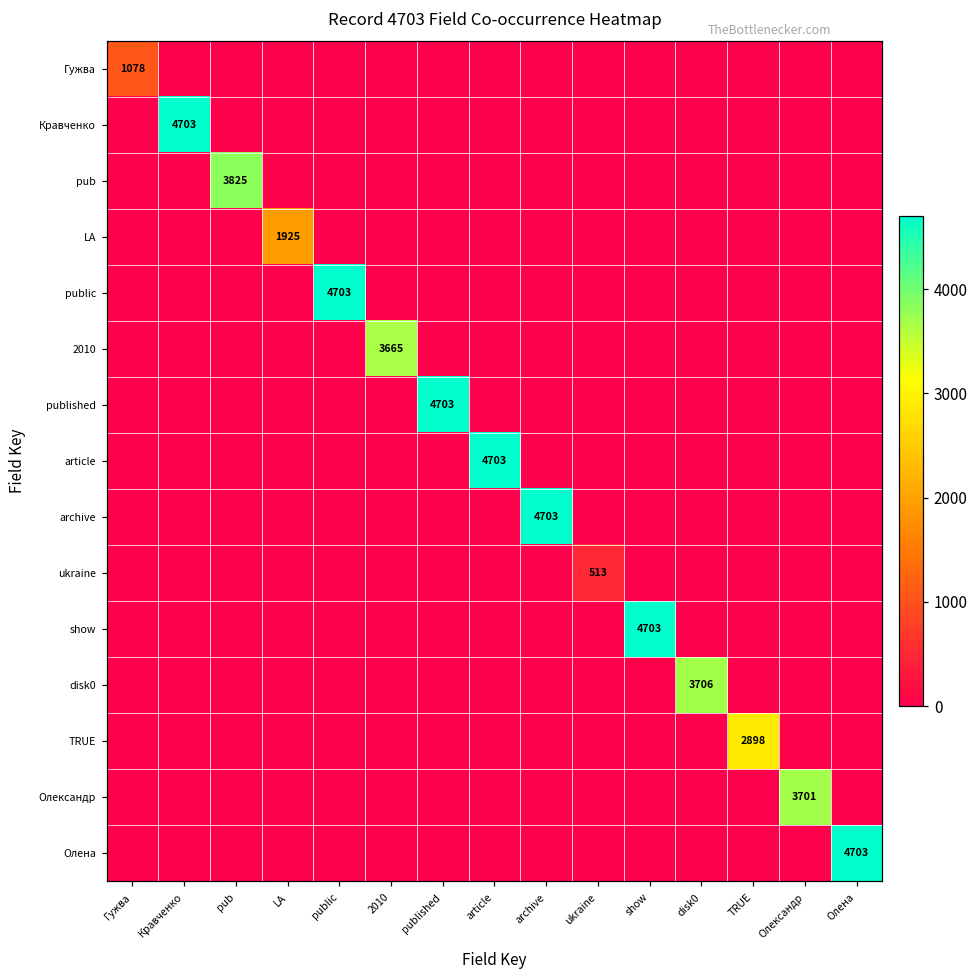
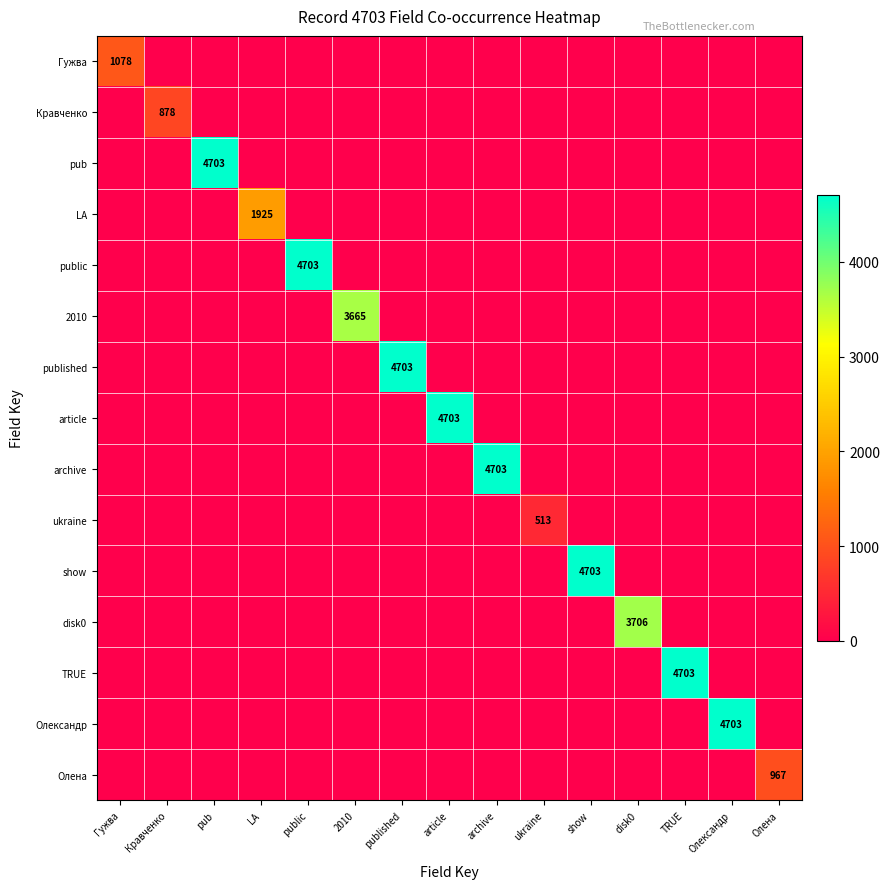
  {
    "Гужва": {
      "Гужва": 1078
    },
    "Кравченко": {
-     "Кравченко": 4703
+     "Кравченко": 878
    },
    "pub": {
-     "pub": 3825
+     "pub": 4703
    },
    "LA": {
      "LA": 1925
    },
    "public": {
      "public": 4703
    },
    "2010": {
      "2010": 3665
    },
    "published": {
      "published": 4703
    },
    "article": {
      "article": 4703
    },
    "archive": {
      "archive": 4703
    },
    "ukraine": {
      "ukraine": 513
    },
    "show": {
      "show": 4703
    },
    "disk0": {
      "disk0": 3706
    },
    "TRUE": {
-     "TRUE": 2898
+     "TRUE": 4703
    },
    "Олександр": {
-     "Олександр": 3701
+     "Олександр": 4703
    },
    "Олена": {
-     "Олена": 4703
+     "Олена": 967
    }
  }
